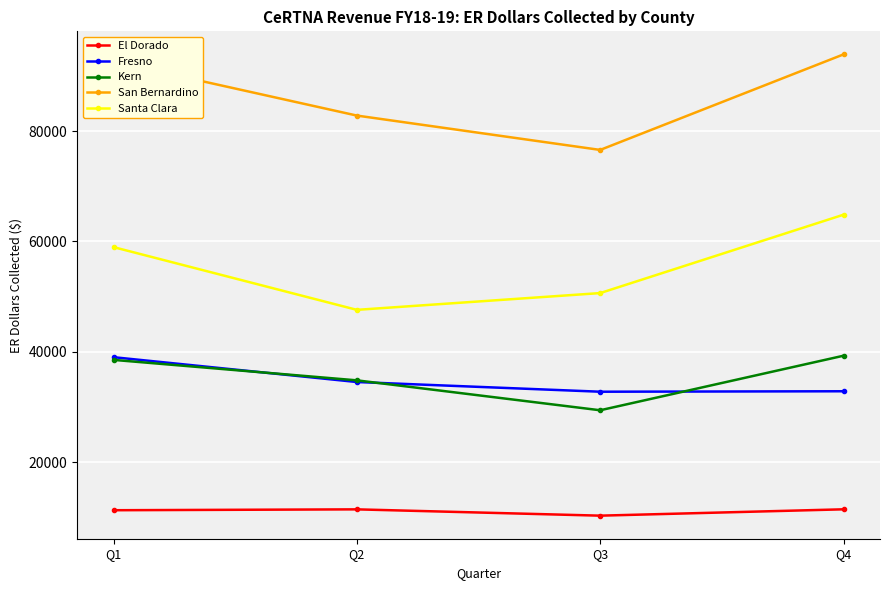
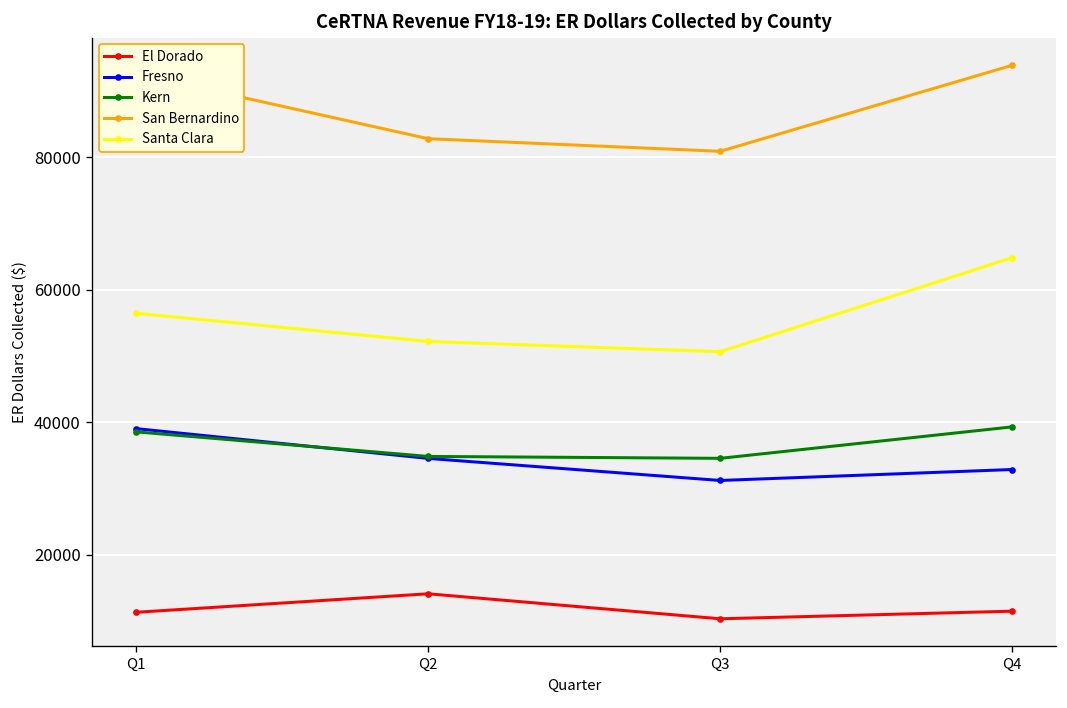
  {
    "El Dorado": {
      "Q1": 11000,
-     "Q2": 11000,
+     "Q2": 14000,
      "Q3": 10000,
      "Q4": 11000
    },
    "Fresno": {
      "Q1": 39000,
-     "Q3": 33000,
+     "Q3": 31000,
      "Q4": 33000
    },
    "Kern": {
      "Q1": 39000,
-     "Q3": 29000,
+     "Q3": 35000,
      "Q4": 39000
    },
    "San Bernardino": {
      "Q2": 83000,
-     "Q3": 77000,
+     "Q3": 81000,
      "Q4": 94000
    },
    "Santa Clara": {
-     "Q1": 59000,
-     "Q2": 48000,
+     "Q1": 56000,
+     "Q2": 52000,
      "Q3": 51000,
      "Q4": 65000
    }
  }
